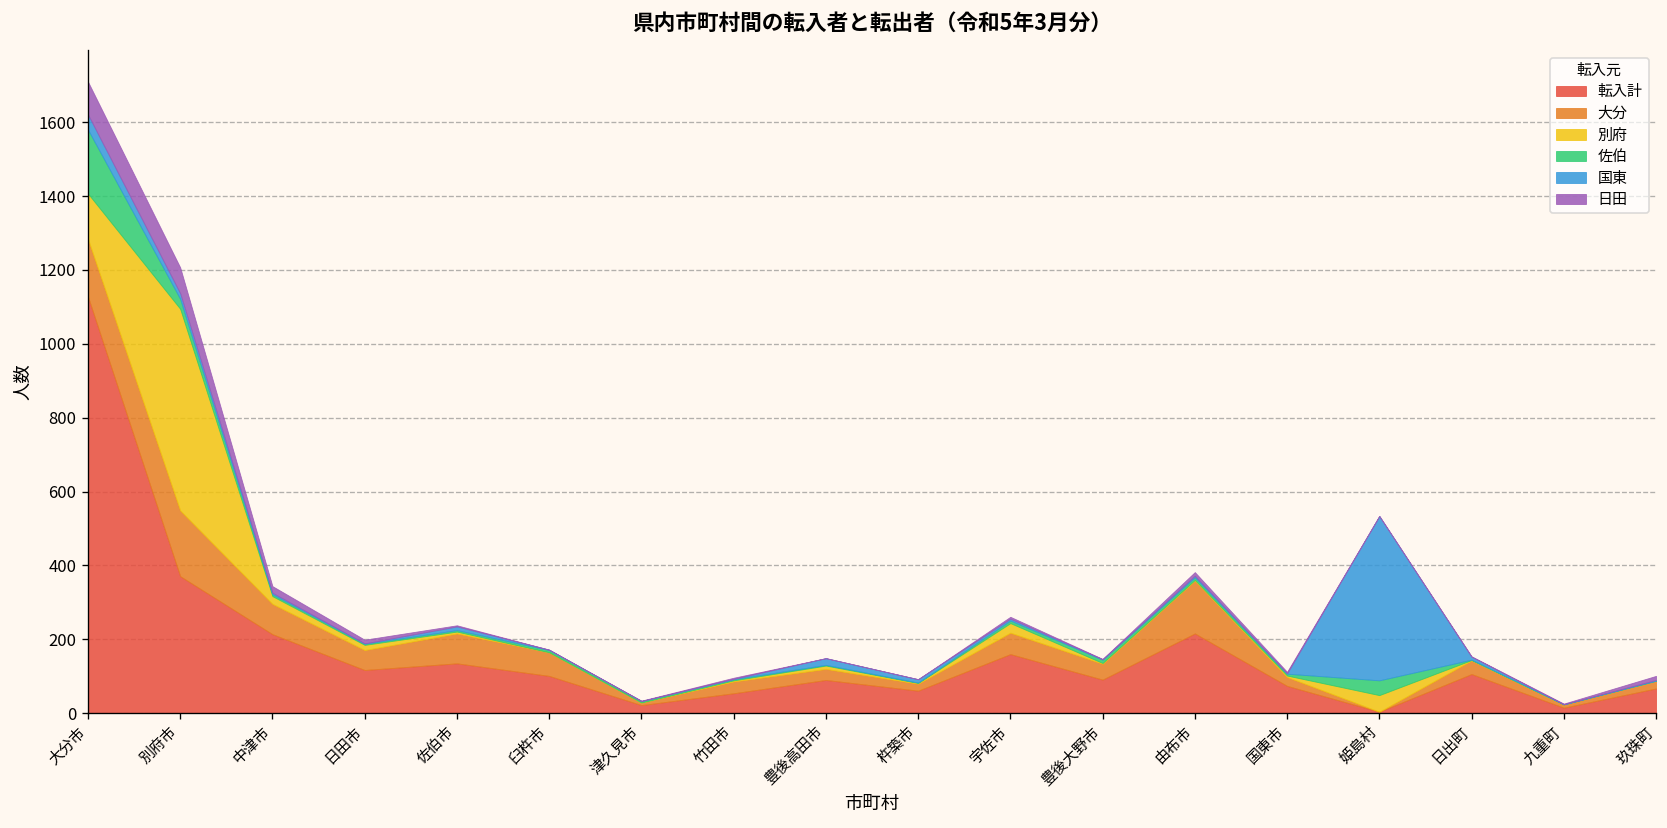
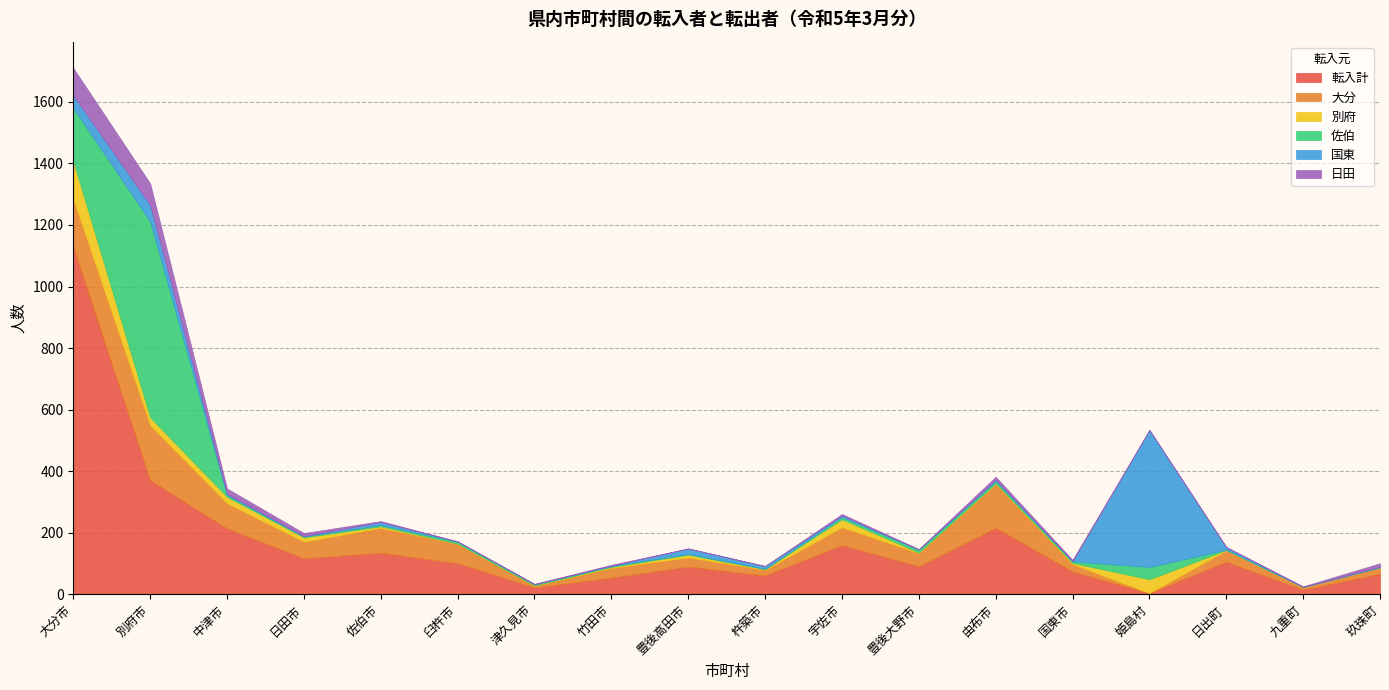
  {
    "別府": {
      "大分市": 120,
-     "別府市": 550,
+     "別府市": 30,
      "姫島村": 50
    },
    "佐伯": {
      "大分市": 170,
-     "別府市": 30,
+     "別府市": 640,
      "姫島村": 40
    },
    "国東": {
      "大分市": 40,
-     "別府市": 20
+     "別府市": 50
    },
    "日田": {
      "大分市": 90,
      "別府市": 70,
      "中津市": 20,
      "日田市": 10,
      "由布市": 10,
      "玖珠町": 10
    }
  }
